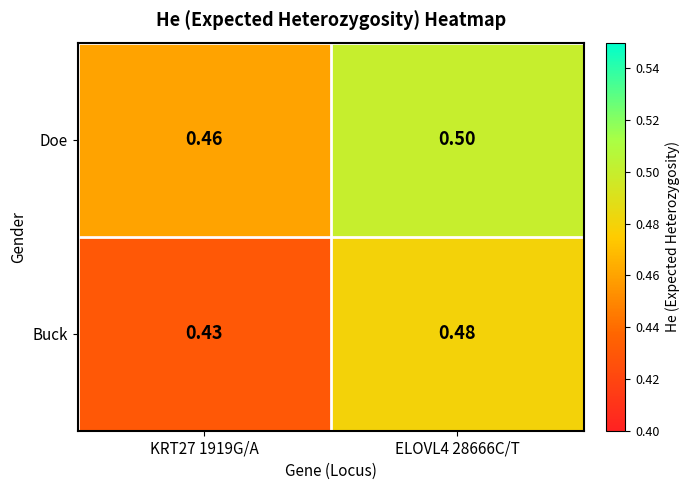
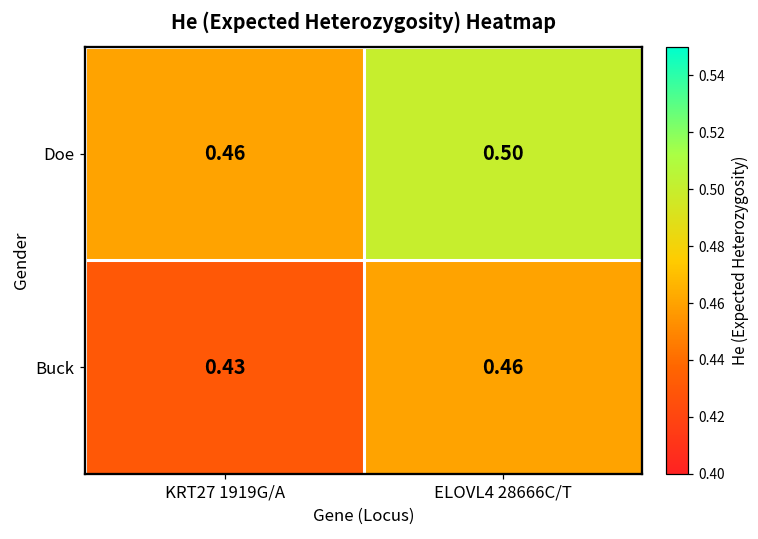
  {
    "Doe": {
      "KRT27 1919G/A": 0.46,
      "ELOVL4 28666C/T": 0.50
    },
    "Buck": {
      "KRT27 1919G/A": 0.43,
-     "ELOVL4 28666C/T": 0.48
+     "ELOVL4 28666C/T": 0.46
    }
  }
